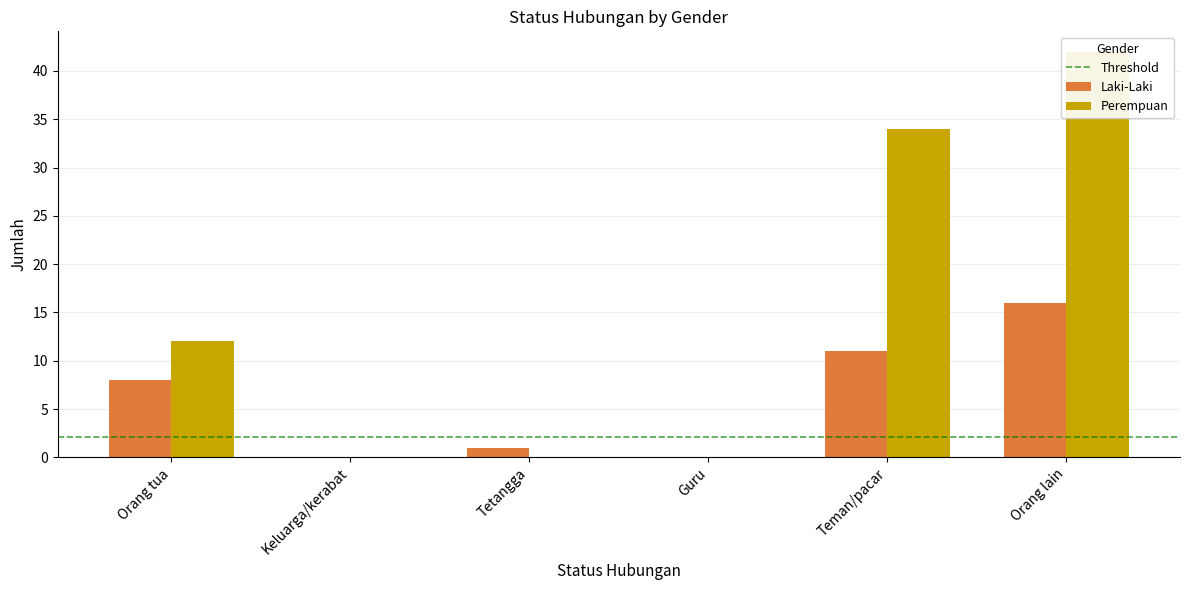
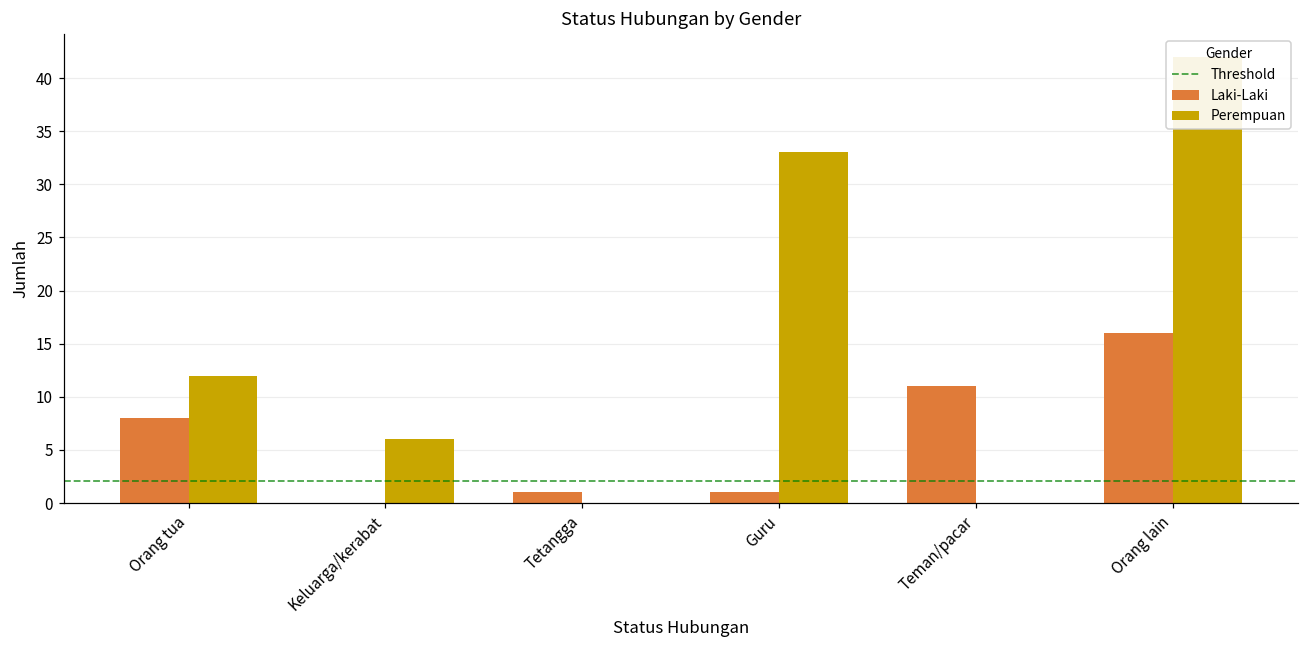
  {
    "Laki-Laki": {
      "Orang tua": 8,
      "Keluarga/kerabat": 0,
      "Tetangga": 1,
-     "Guru": 0,
+     "Guru": 1,
      "Teman/pacar": 11,
      "Orang lain": 16
    },
    "Perempuan": {
      "Orang tua": 12,
-     "Keluarga/kerabat": 0,
+     "Keluarga/kerabat": 6,
      "Tetangga": 0,
-     "Guru": 0,
-     "Teman/pacar": 34
+     "Guru": 33,
+     "Teman/pacar": 0
    }
  }
